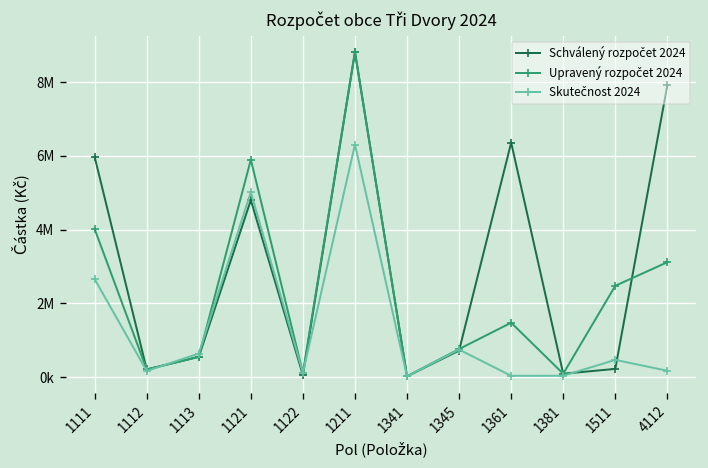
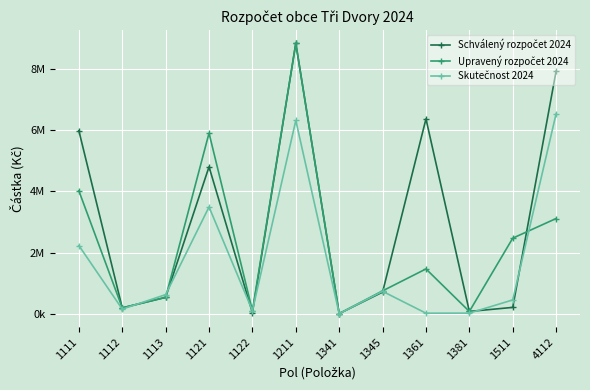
  {
    "Schválený rozpočet 2024": {
      "1111": 6000000,
      "1121": 4800000,
      "1361": 6400000,
      "1511": 200000
    },
    "Upravený rozpočet 2024": {
      "1111": 4000000,
      "1121": 5900000,
      "1361": 1500000,
      "1511": 2500000,
      "4112": 3100000
    },
    "Skutečnost 2024": {
-     "1111": 2700000,
+     "1111": 2200000,
      "1113": 600000,
-     "1121": 5000000,
+     "1121": 3500000,
      "1211": 6300000,
      "1361": 0,
      "1511": 500000,
-     "4112": 200000
+     "4112": 6500000
    }
  }
